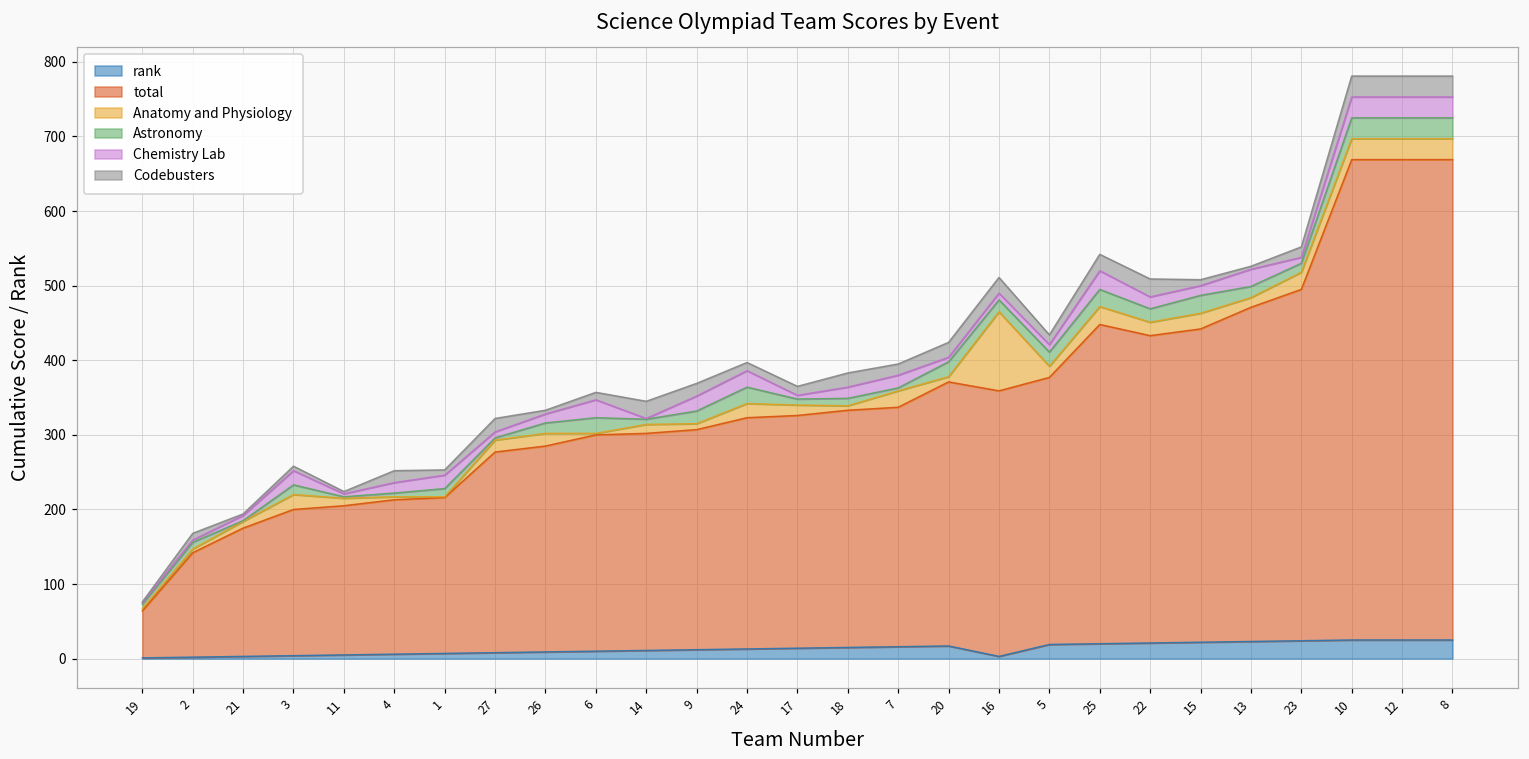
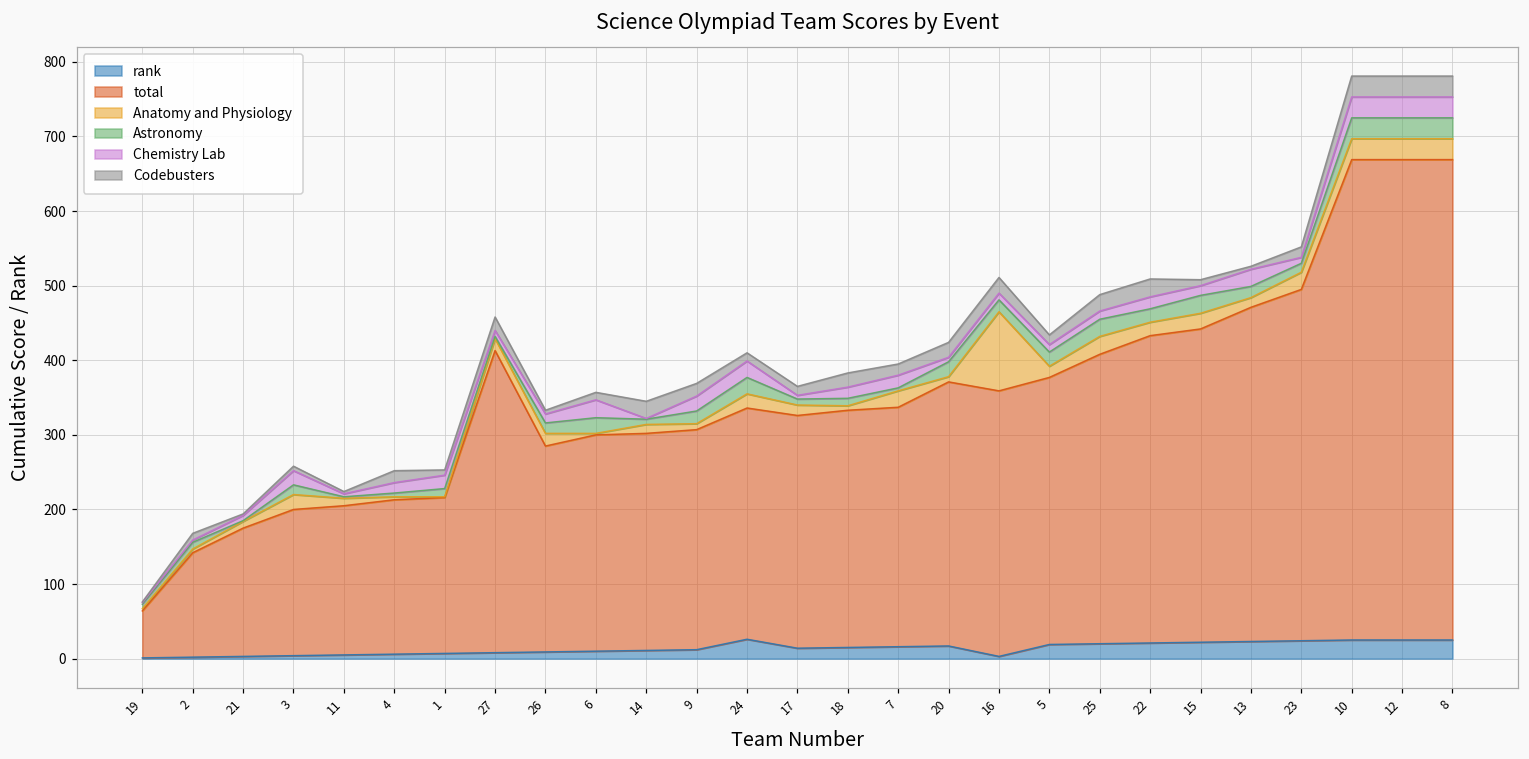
  {
    "rank": {
      "19": 0,
      "2": 0,
      "21": 0,
      "3": 0,
      "11": 10,
      "4": 10,
      "1": 10,
      "27": 10,
      "26": 10,
      "6": 10,
      "14": 10,
      "9": 10,
-     "24": 10,
+     "24": 30,
      "17": 10,
      "18": 20,
      "7": 20,
      "20": 20,
      "16": 0,
      "5": 20,
      "25": 20,
      "22": 20,
      "15": 20,
      "13": 20,
      "23": 20,
      "10": 30,
      "12": 30,
      "8": 30
    },
    "total": {
      "2": 140,
      "21": 170,
      "3": 200,
      "11": 200,
      "4": 210,
-     "27": 270,
+     "27": 410,
      "26": 280,
      "14": 290,
      "9": 300,
      "24": 310,
      "17": 310,
      "18": 320,
      "7": 320,
      "20": 350,
      "16": 360,
      "5": 360,
-     "25": 430,
+     "25": 390,
      "22": 410,
      "15": 420,
      "13": 450,
      "23": 470,
      "10": 640,
      "12": 640,
      "8": 640
    },
    "Anatomy and Physiology": {
      "2": 10,
      "3": 20,
      "4": 0,
      "26": 20,
      "14": 10,
      "9": 10,
      "24": 20,
      "17": 10,
      "18": 10,
      "7": 20,
      "20": 10,
      "16": 110,
      "5": 20,
      "25": 20,
      "22": 20,
      "15": 20,
      "13": 10,
      "23": 20,
      "10": 30,
      "12": 30,
      "8": 30
    },
    "Chemistry Lab": {
      "3": 20,
      "4": 10,
      "1": 20,
      "27": 10,
      "26": 10,
      "6": 20,
      "9": 20,
      "24": 20,
      "17": 10,
      "18": 20,
      "7": 20,
      "20": 10,
      "16": 10,
      "5": 10,
-     "25": 30,
+     "25": 10,
      "22": 20,
      "15": 10,
      "13": 20,
      "23": 10,
      "10": 30,
      "12": 30,
      "8": 30
    }
  }
